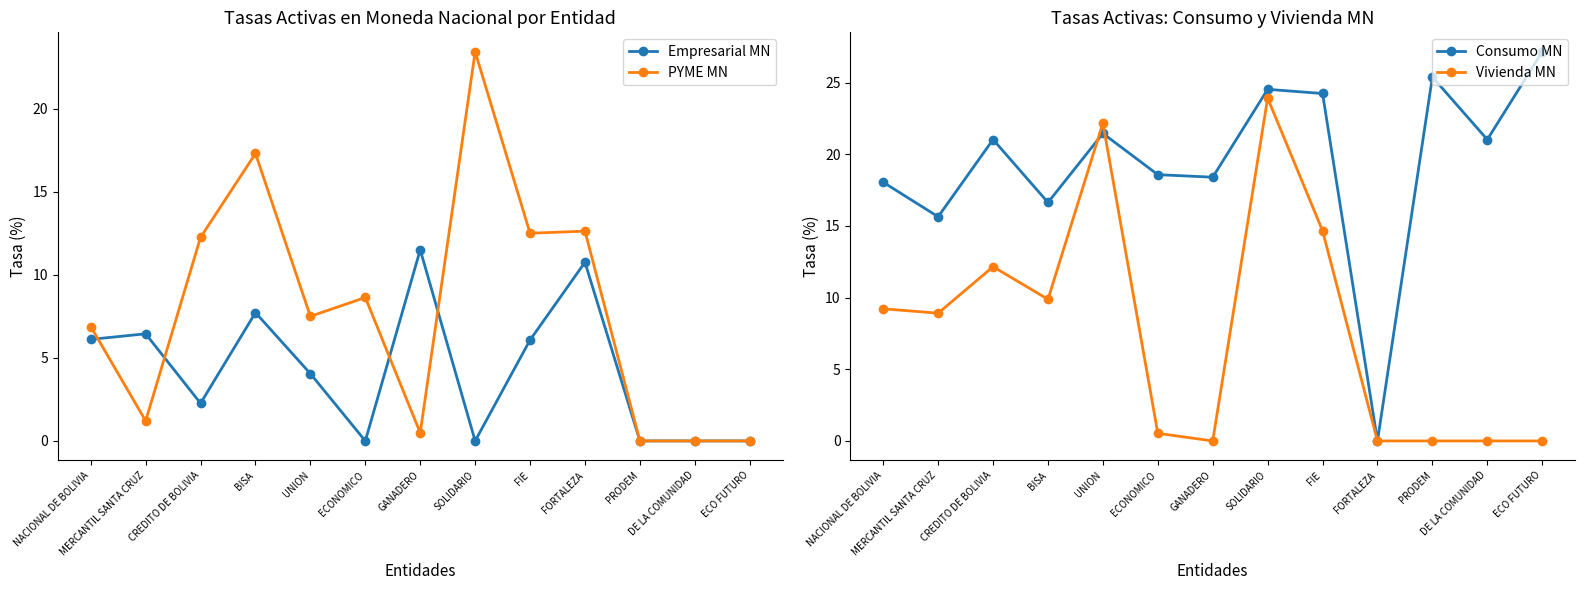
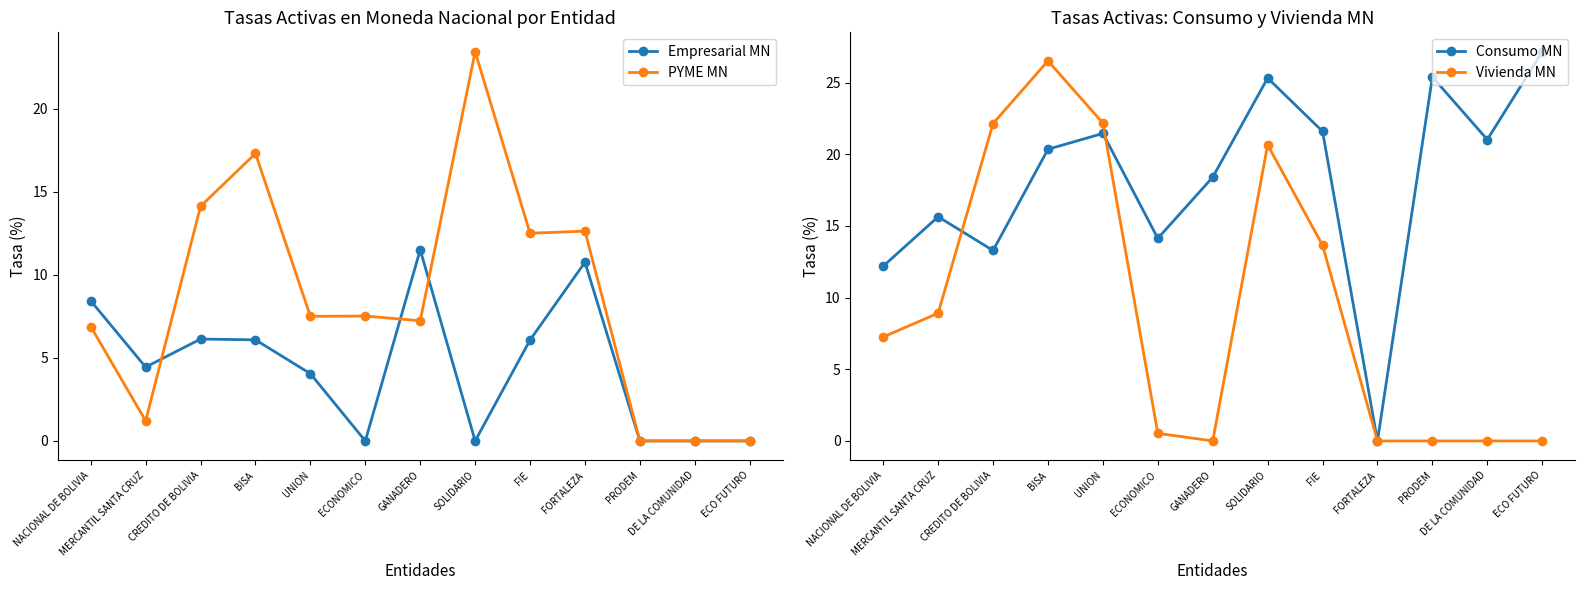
  {
    "Tasas Activas en Moneda Nacional por Entidad": {
      "Empresarial MN": {
-       "NACIONAL DE BOLIVIA": 6.1,
-       "MERCANTIL SANTA CRUZ": 6.5,
-       "CREDITO DE BOLIVIA": 2.3,
-       "BISA": 7.7,
+       "NACIONAL DE BOLIVIA": 8.4,
+       "MERCANTIL SANTA CRUZ": 4.4,
+       "CREDITO DE BOLIVIA": 6.1,
+       "BISA": 6.1,
        "UNION": 4.1,
        "ECONOMICO": 0.0,
        "GANADERO": 11.5,
        "SOLIDARIO": 0.0,
        "FIE": 6.1,
        "FORTALEZA": 10.8
      },
      "PYME MN": {
        "NACIONAL DE BOLIVIA": 6.9,
        "MERCANTIL SANTA CRUZ": 1.2,
-       "CREDITO DE BOLIVIA": 12.3,
+       "CREDITO DE BOLIVIA": 14.1,
        "BISA": 17.3,
        "UNION": 7.5,
-       "ECONOMICO": 8.6,
-       "GANADERO": 0.5,
+       "ECONOMICO": 7.5,
+       "GANADERO": 7.2,
        "SOLIDARIO": 23.4,
        "FIE": 12.5,
        "FORTALEZA": 12.6
      }
    },
    "Tasas Activas: Consumo y Vivienda MN": {
      "Consumo MN": {
-       "NACIONAL DE BOLIVIA": 18.1,
+       "NACIONAL DE BOLIVIA": 12.2,
        "MERCANTIL SANTA CRUZ": 15.6,
-       "CREDITO DE BOLIVIA": 21.0,
-       "BISA": 16.6,
+       "CREDITO DE BOLIVIA": 13.3,
+       "BISA": 20.4,
        "UNION": 21.5,
-       "ECONOMICO": 18.6,
+       "ECONOMICO": 14.1,
        "GANADERO": 18.4,
-       "SOLIDARIO": 24.5,
-       "FIE": 24.2,
+       "SOLIDARIO": 25.3,
+       "FIE": 21.6,
        "DE LA COMUNIDAD": 21.0
      },
      "Vivienda MN": {
-       "NACIONAL DE BOLIVIA": 9.2,
+       "NACIONAL DE BOLIVIA": 7.3,
        "MERCANTIL SANTA CRUZ": 8.9,
-       "CREDITO DE BOLIVIA": 12.2,
-       "BISA": 9.9,
+       "CREDITO DE BOLIVIA": 22.1,
+       "BISA": 26.5,
        "UNION": 22.2,
        "ECONOMICO": 0.5,
        "GANADERO": 0.0,
-       "SOLIDARIO": 23.9,
-       "FIE": 14.7,
+       "SOLIDARIO": 20.7,
+       "FIE": 13.7,
        "PRODEM": 0.0,
        "DE LA COMUNIDAD": 0.0,
        "ECO FUTURO": 0.0
      }
    }
  }
